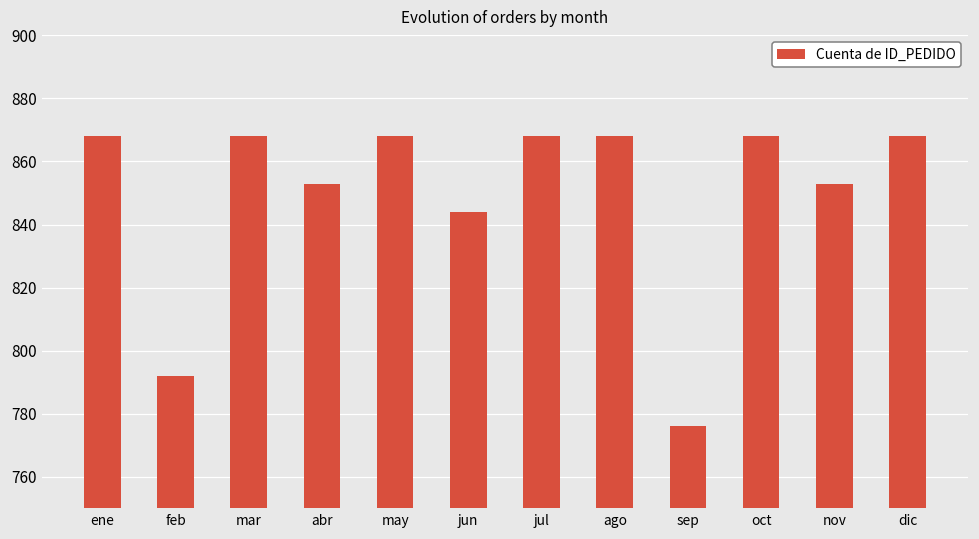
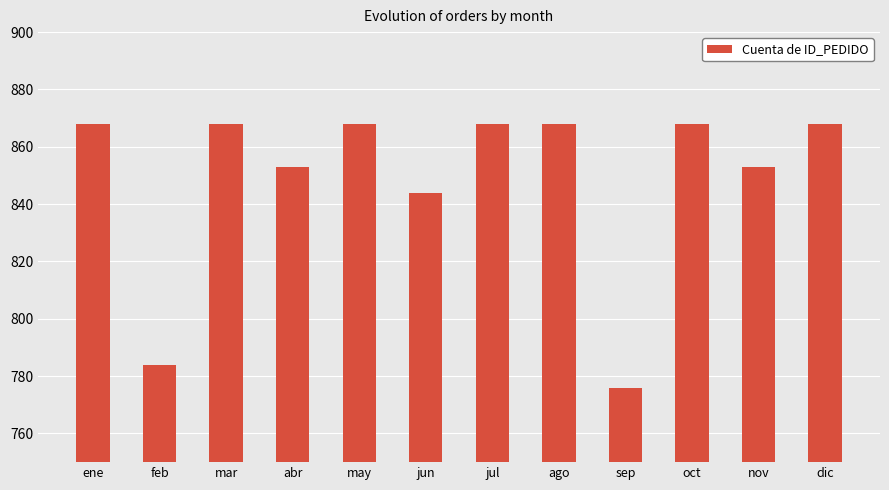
  {
    "ene": 868,
-   "feb": 792,
+   "feb": 784,
    "mar": 868,
    "abr": 853,
    "may": 868,
    "jun": 844,
    "jul": 868,
    "ago": 868,
    "sep": 776,
    "oct": 868,
    "nov": 853,
    "dic": 868
  }
